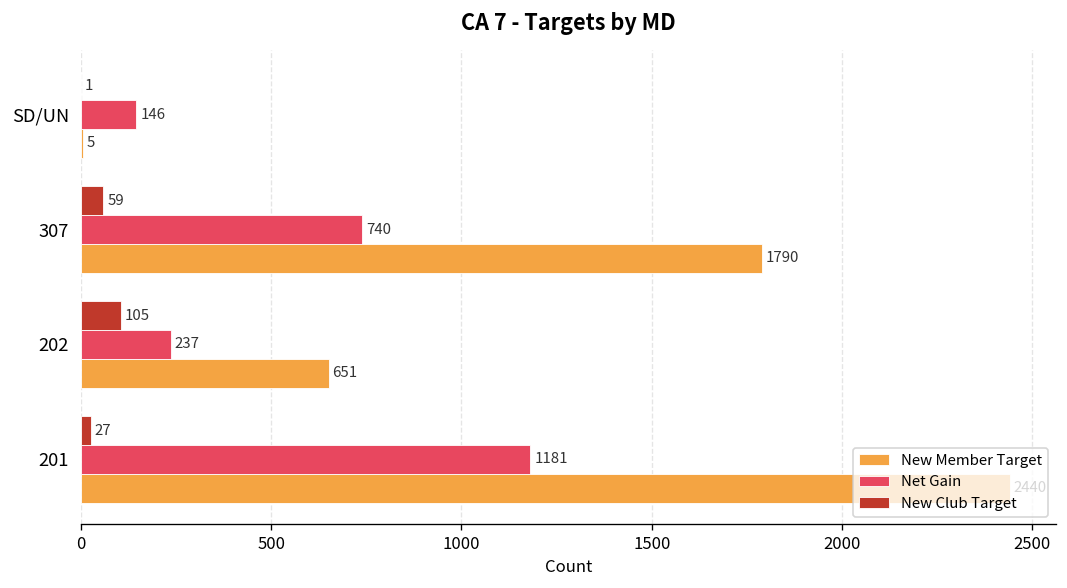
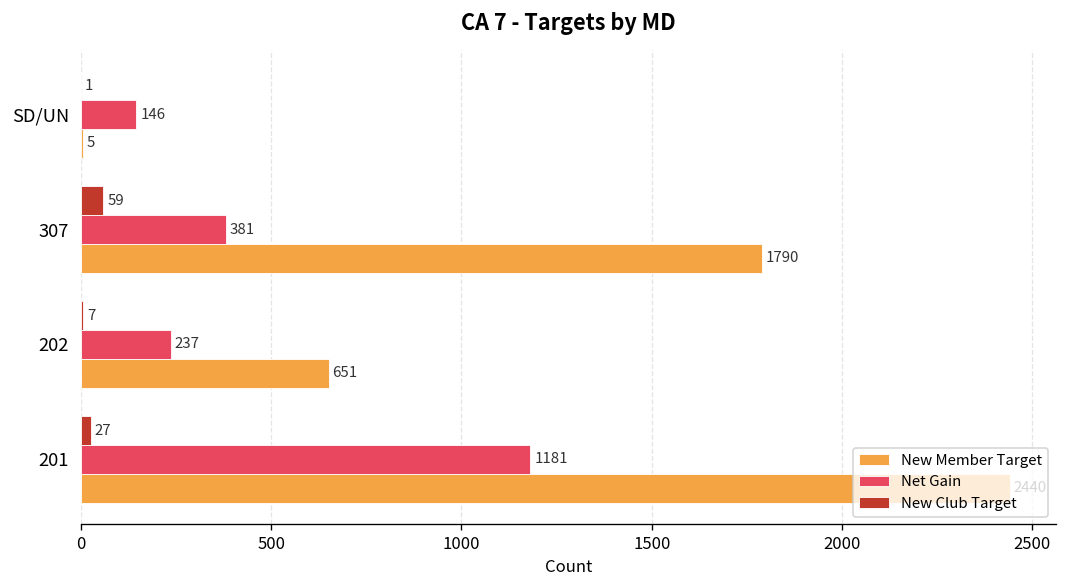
  {
    "New Member Target": {
      "SD/UN": 5,
      "307": 1790,
      "202": 651
    },
    "Net Gain": {
      "SD/UN": 146,
-     "307": 740,
+     "307": 381,
      "202": 237,
      "201": 1181
    },
    "New Club Target": {
      "SD/UN": 1,
      "307": 59,
-     "202": 105,
+     "202": 7,
      "201": 27
    }
  }
